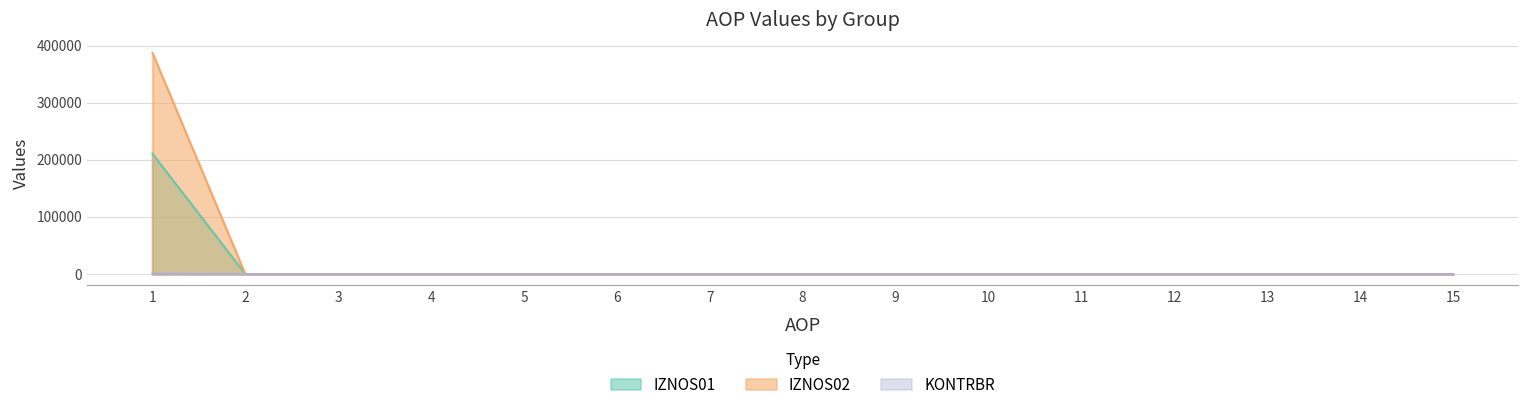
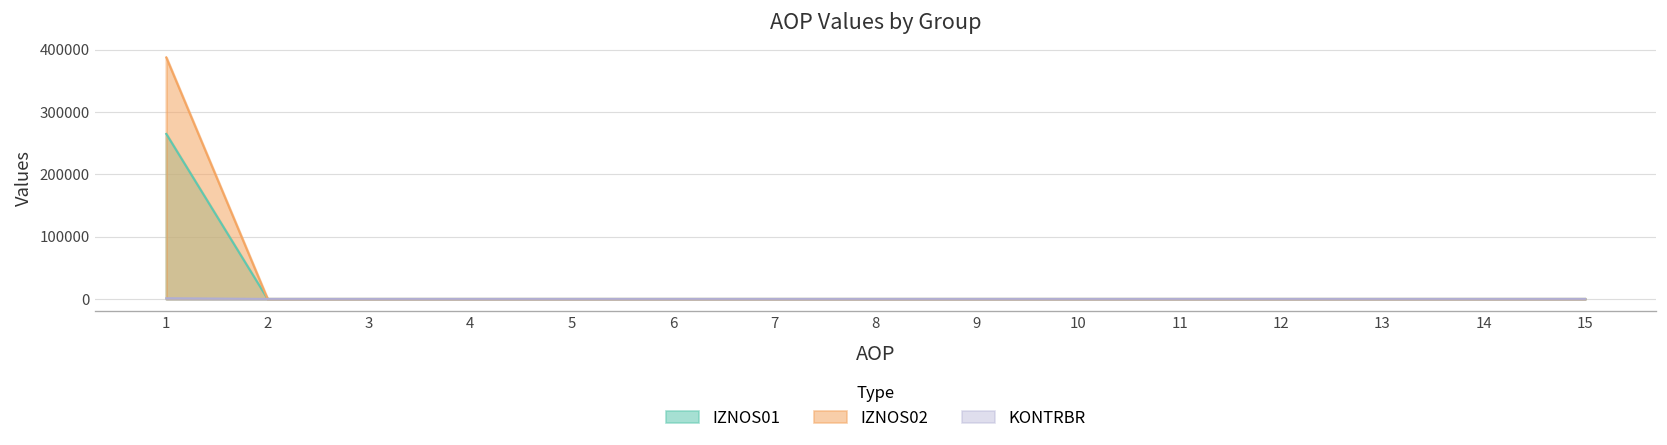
  {
    "IZNOS01": {
-     "1": 210000
+     "1": 260000
    },
    "IZNOS02": {
      "1": 390000
    },
    "KONTRBR": {
      "1": 0
    }
  }
